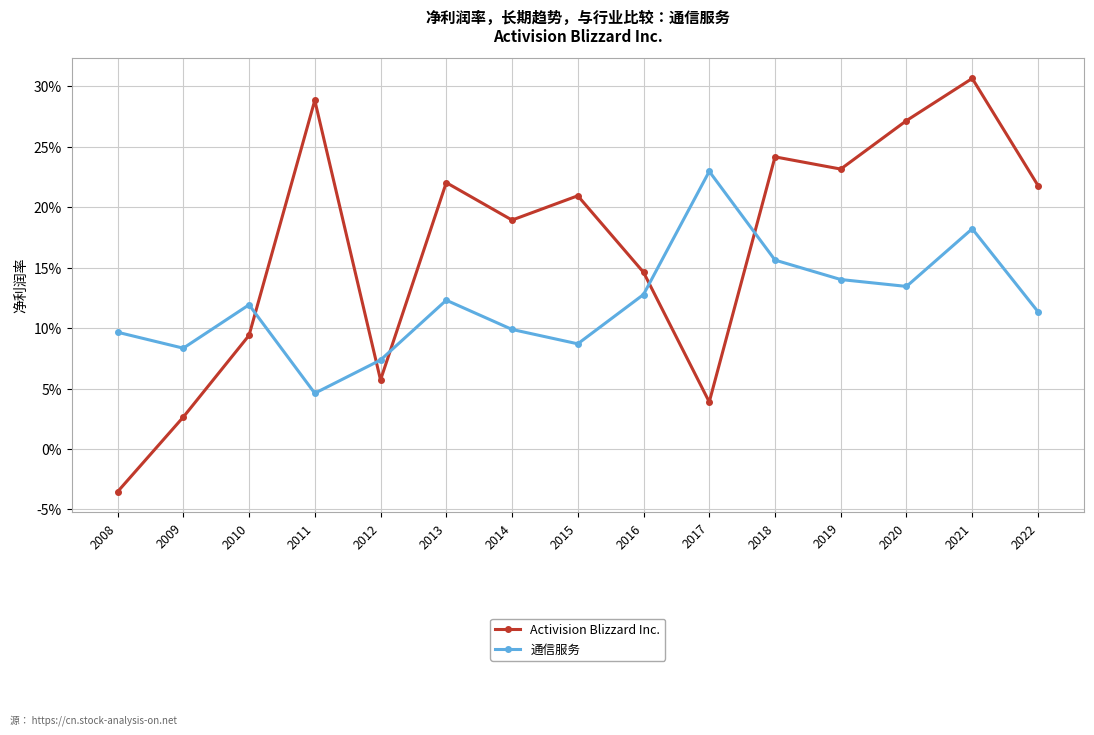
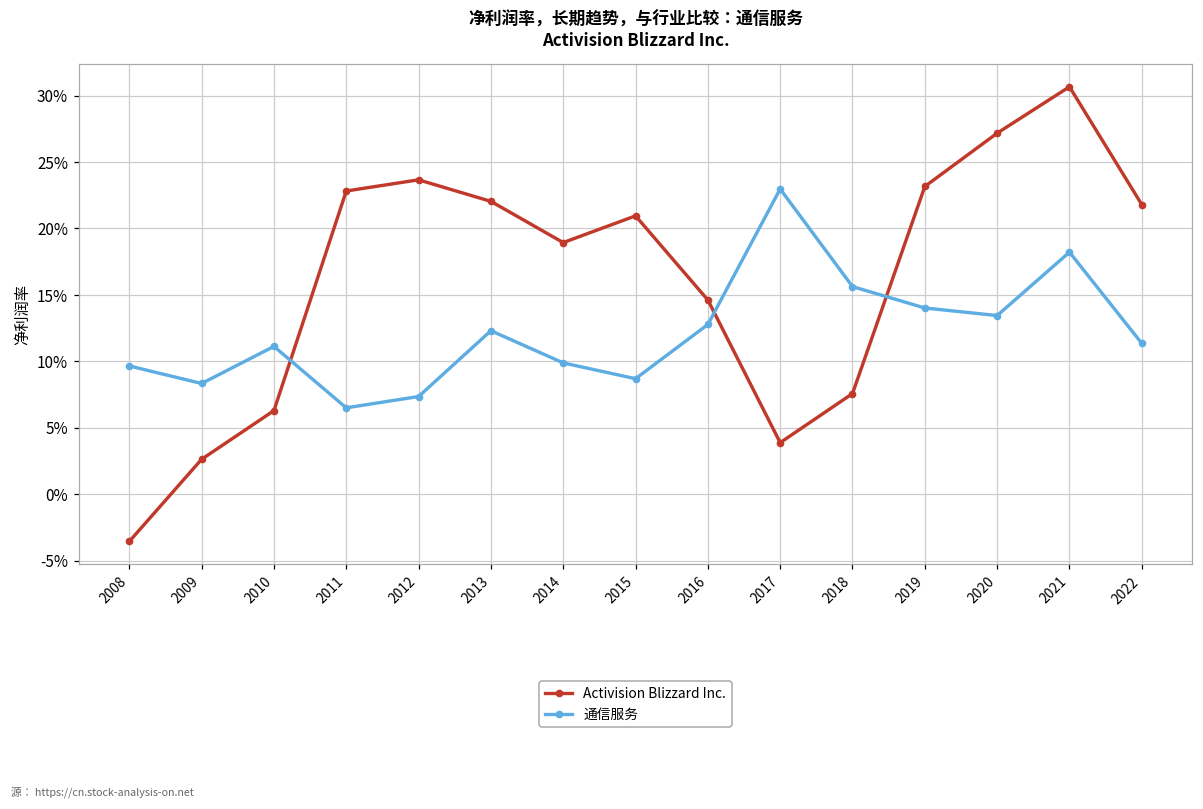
  {
    "Activision Blizzard Inc.": {
      "2008": "-3.5%",
      "2009": "2.6%",
-     "2010": "9.4%",
-     "2011": "28.8%",
-     "2012": "5.7%",
+     "2010": "6.3%",
+     "2011": "22.8%",
+     "2012": "23.7%",
      "2013": "22.0%",
      "2014": "18.9%",
      "2015": "21.0%",
      "2016": "14.6%",
      "2017": "3.9%",
-     "2018": "24.2%",
+     "2018": "7.6%",
      "2019": "23.2%",
      "2020": "27.2%",
      "2021": "30.7%",
      "2022": "21.8%"
    },
    "通信服务": {
      "2008": "9.7%",
      "2009": "8.3%",
-     "2010": "11.9%",
-     "2011": "4.6%",
+     "2010": "11.1%",
+     "2011": "6.5%",
      "2012": "7.4%",
      "2013": "12.3%",
      "2014": "9.9%",
      "2015": "8.7%",
      "2016": "12.8%",
      "2017": "23.0%",
      "2018": "15.6%",
      "2019": "14.0%",
      "2020": "13.5%",
      "2021": "18.2%",
      "2022": "11.4%"
    }
  }
